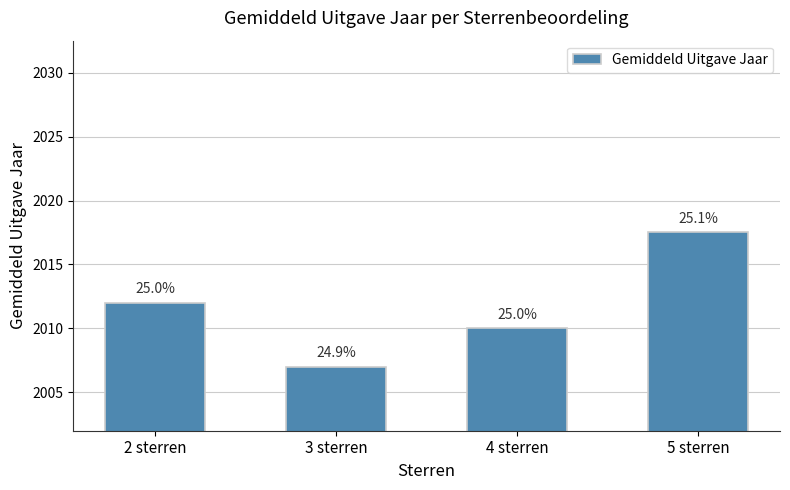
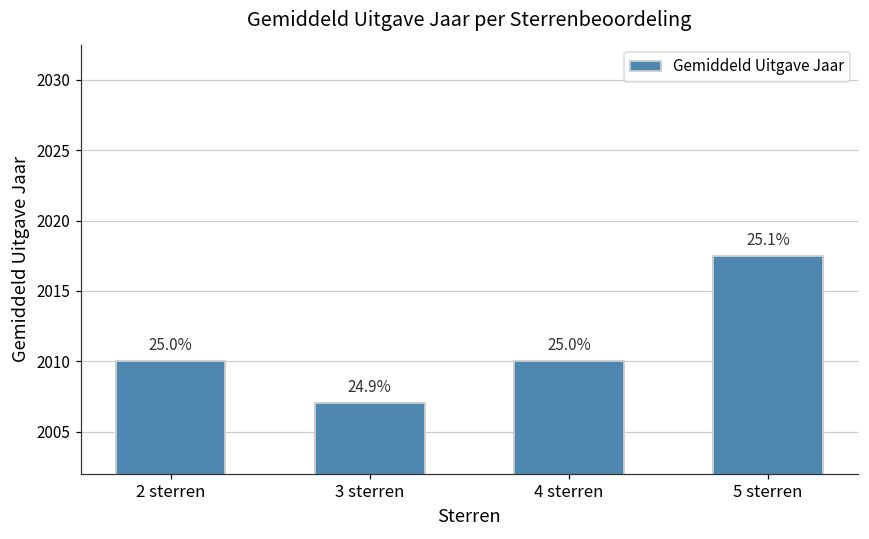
  {
-   "2 sterren": 2012
+   "2 sterren": 2010
  }
